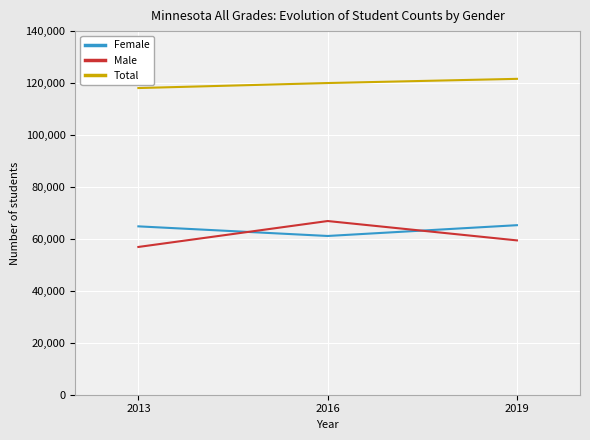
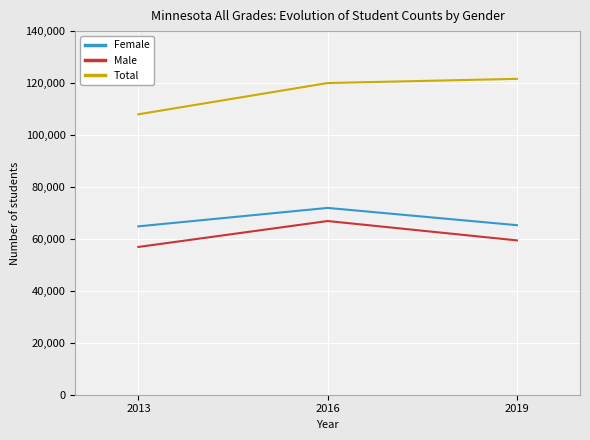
  {
    "Female": {
      "2013": "65,000",
-     "2016": "61,000",
+     "2016": "72,000",
      "2019": "65,000"
    },
    "Male": {
      "2013": "57,000",
      "2016": "67,000",
      "2019": "59,000"
    },
    "Total": {
-     "2013": "118,000",
+     "2013": "108,000",
      "2016": "120,000",
      "2019": "122,000"
    }
  }
